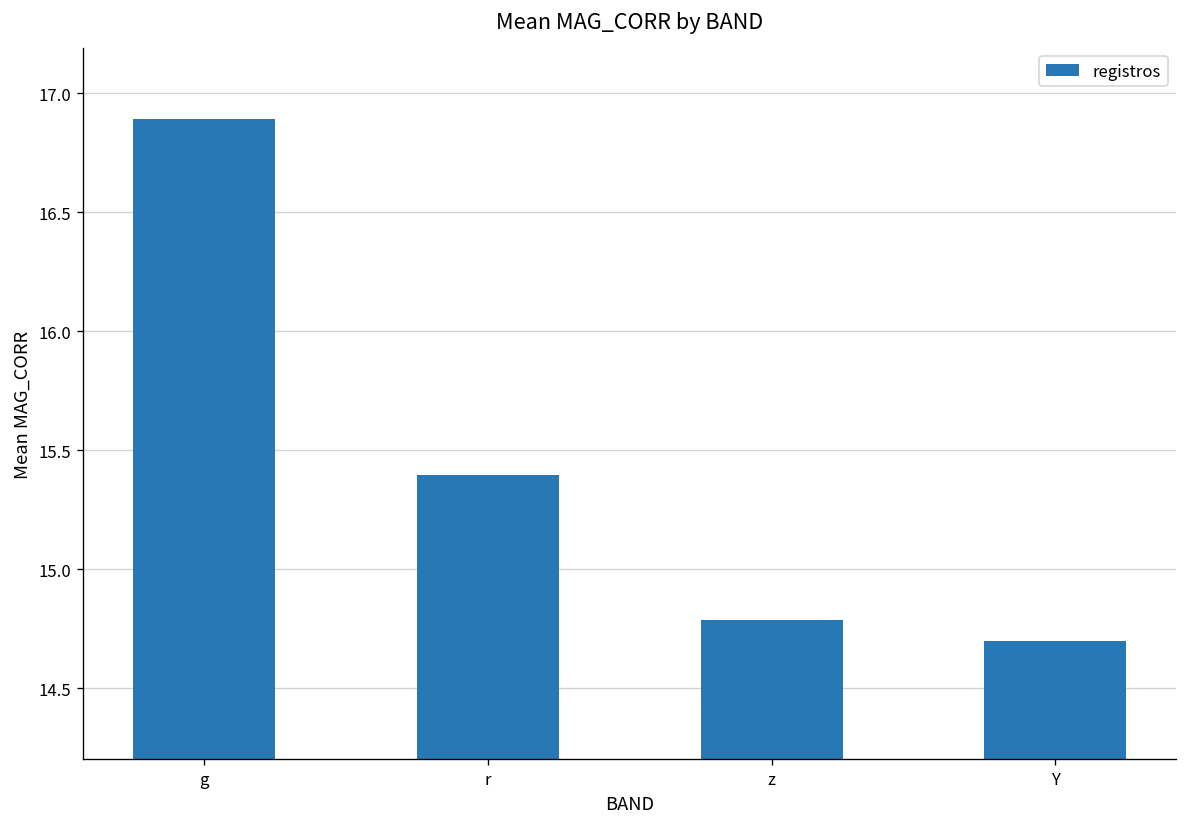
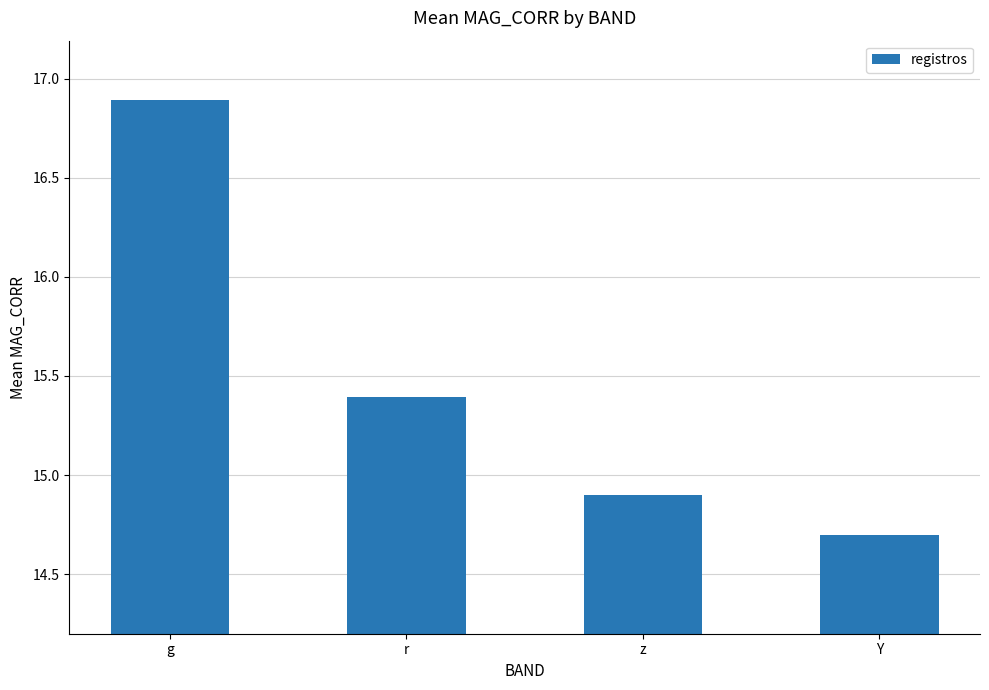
  {
    "g": 16.89,
    "r": 15.39,
-   "z": 14.79,
+   "z": 14.90,
    "Y": 14.70
  }
